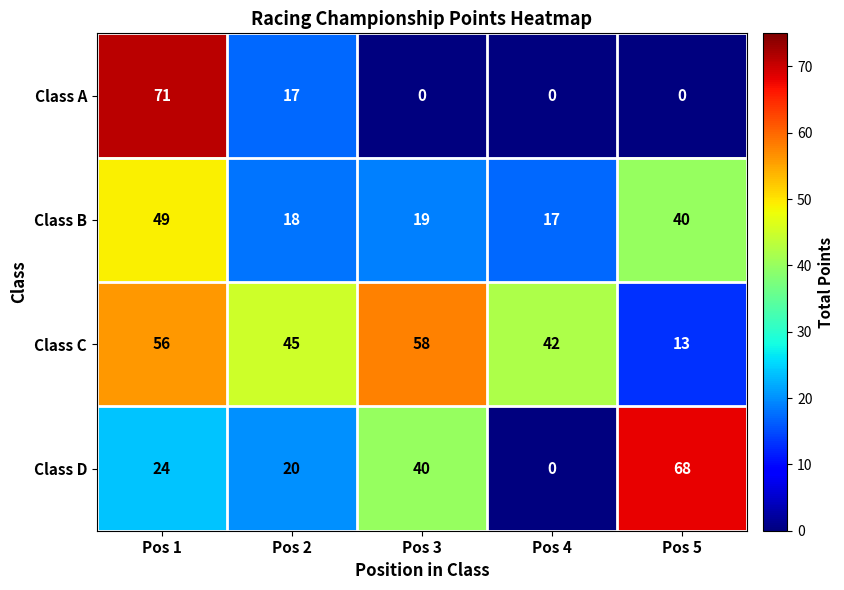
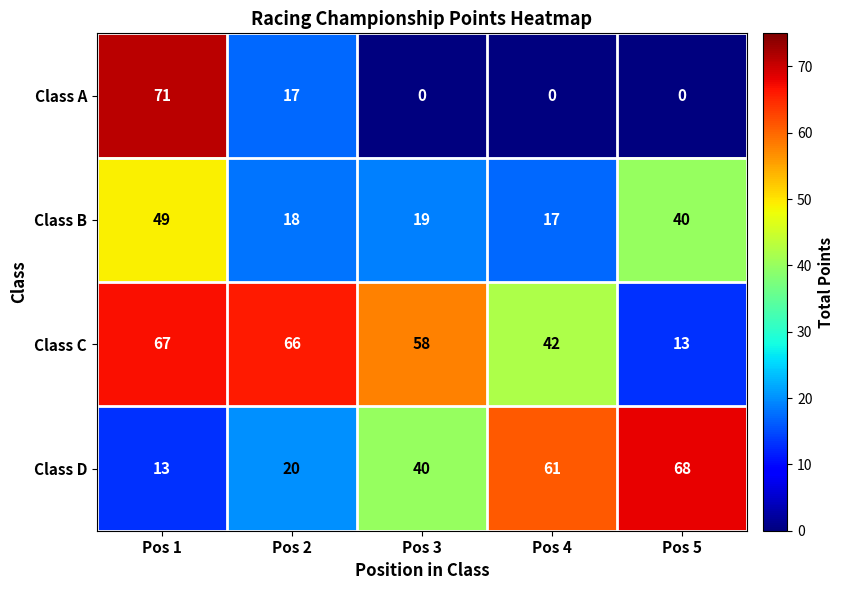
  {
    "Class A": {
      "Pos 1": 71,
      "Pos 2": 17,
      "Pos 3": 0,
      "Pos 4": 0,
      "Pos 5": 0
    },
    "Class B": {
      "Pos 1": 49,
      "Pos 2": 18,
      "Pos 3": 19,
      "Pos 4": 17,
      "Pos 5": 40
    },
    "Class C": {
-     "Pos 1": 56,
-     "Pos 2": 45,
+     "Pos 1": 67,
+     "Pos 2": 66,
      "Pos 3": 58,
      "Pos 4": 42,
      "Pos 5": 13
    },
    "Class D": {
-     "Pos 1": 24,
+     "Pos 1": 13,
      "Pos 2": 20,
      "Pos 3": 40,
-     "Pos 4": 0,
+     "Pos 4": 61,
      "Pos 5": 68
    }
  }
